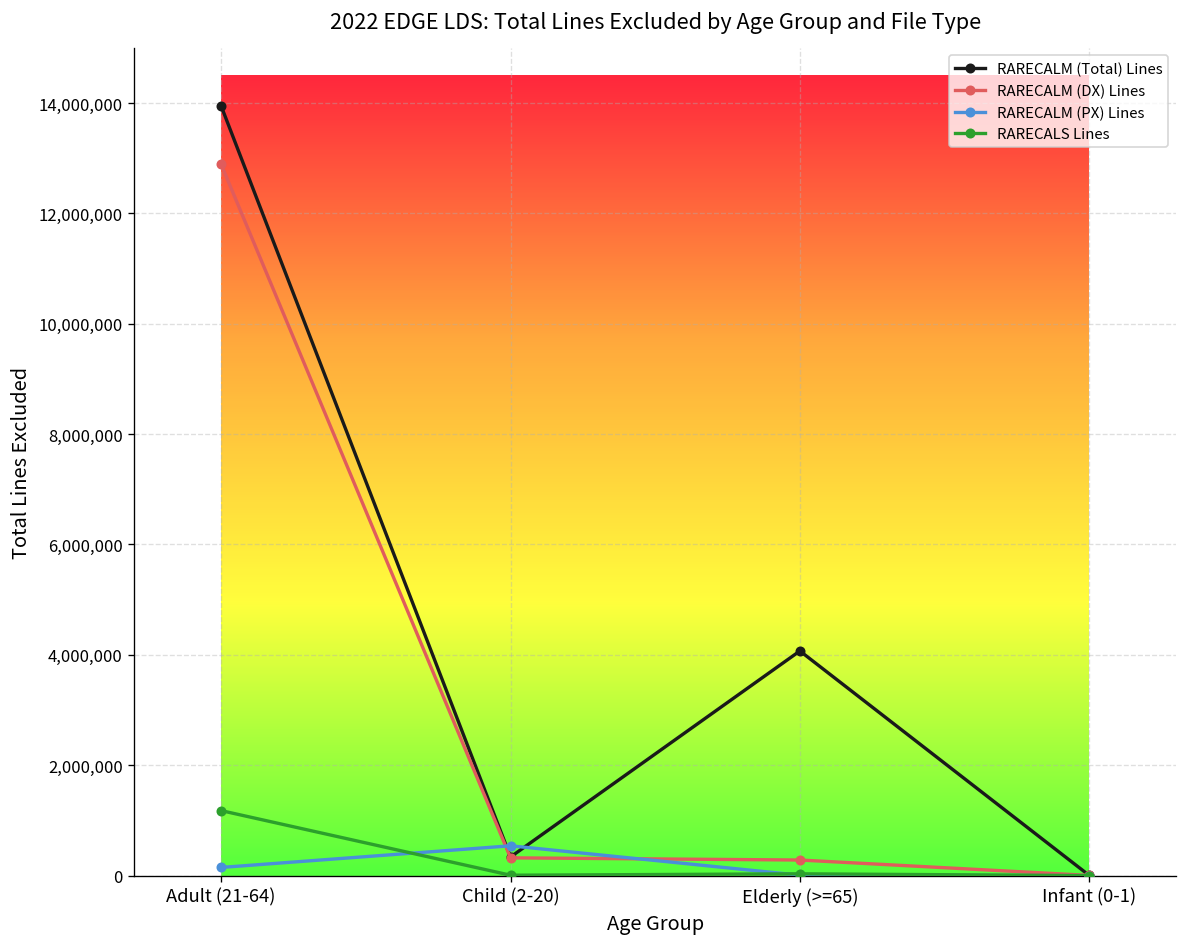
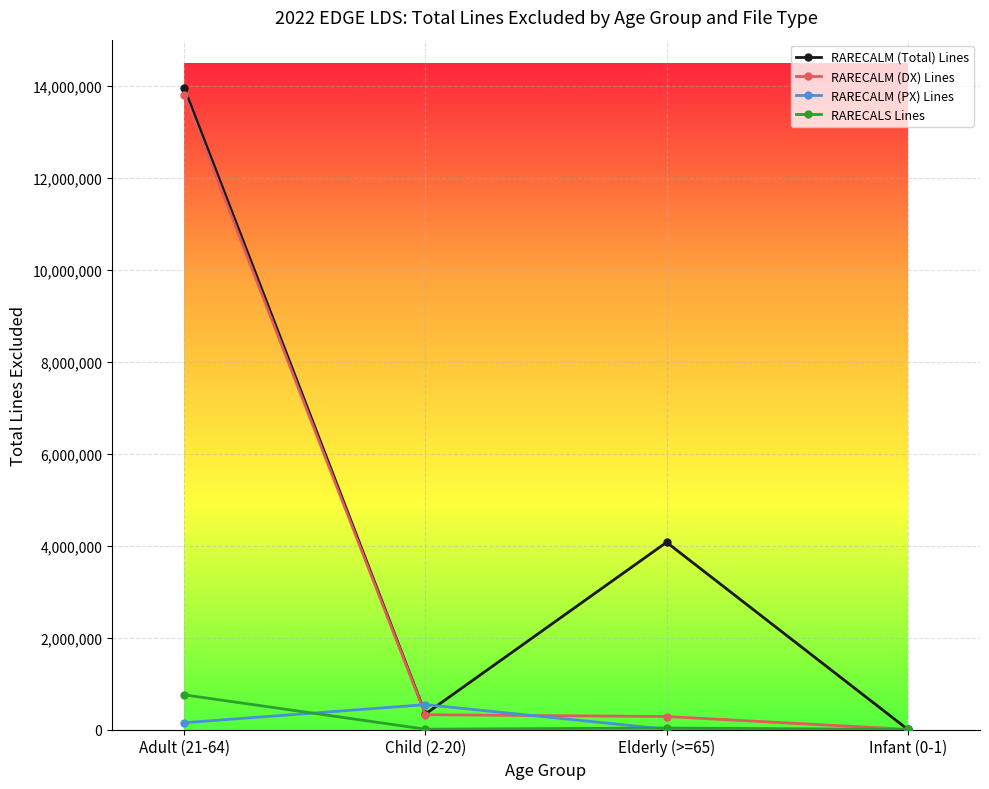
  {
    "RARECALM (Total) Lines": {
      "Adult (21-64)": "13,900,000",
      "Elderly (>=65)": "4,100,000"
    },
    "RARECALM (DX) Lines": {
-     "Adult (21-64)": "12,900,000",
+     "Adult (21-64)": "13,800,000",
      "Elderly (>=65)": "300,000"
    },
    "RARECALM (PX) Lines": {
      "Adult (21-64)": "100,000",
      "Child (2-20)": "500,000"
    },
    "RARECALS Lines": {
-     "Adult (21-64)": "1,200,000",
+     "Adult (21-64)": "800,000",
      "Child (2-20)": "0"
    }
  }
